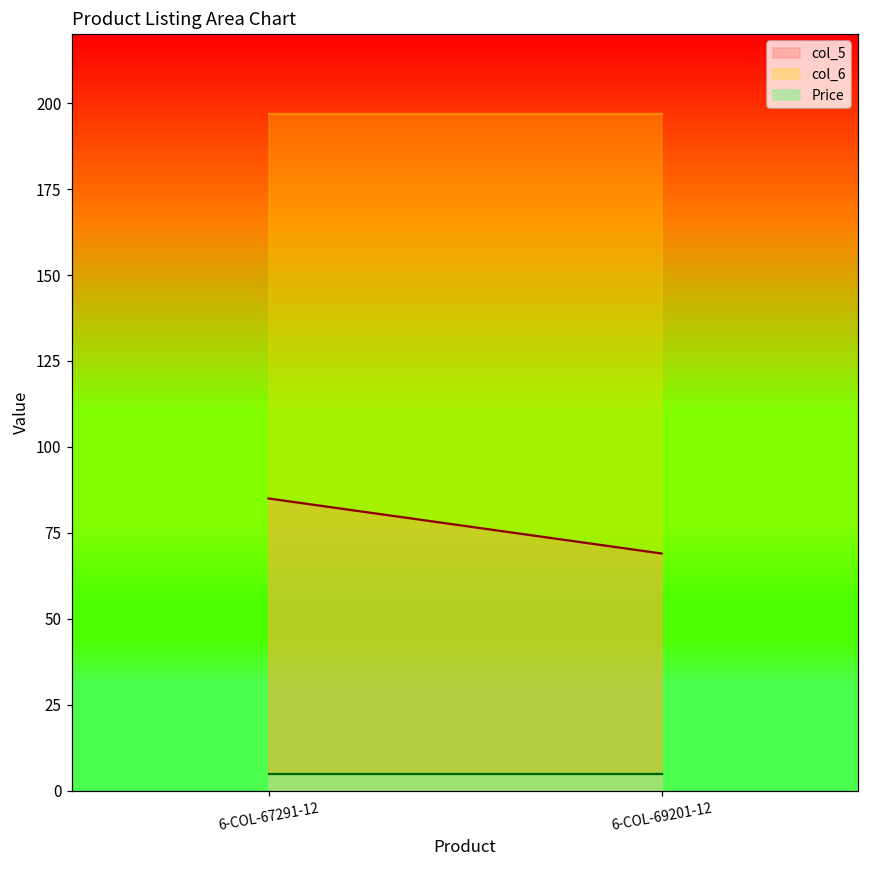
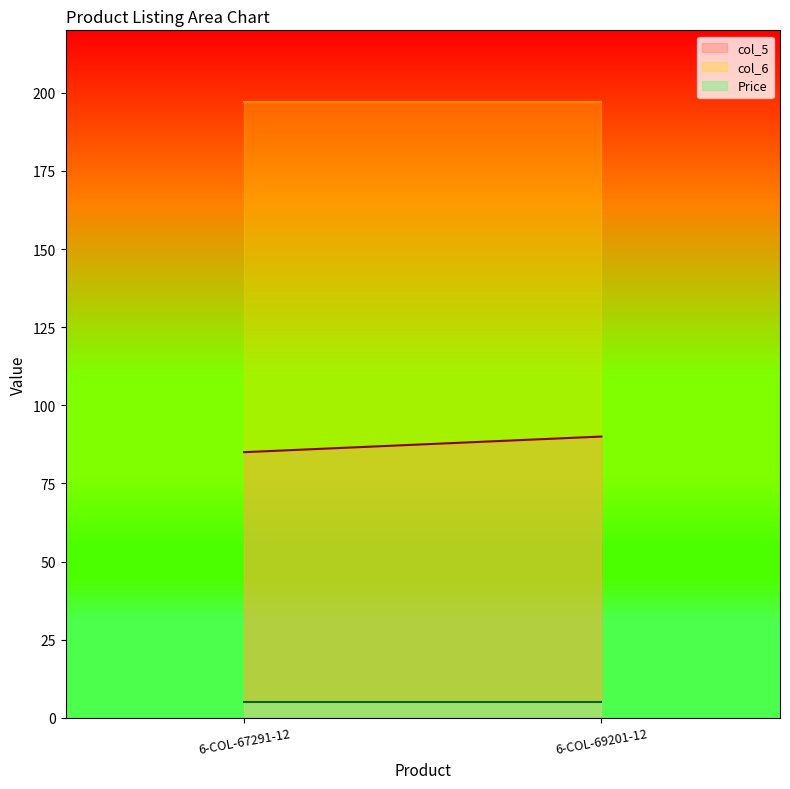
  {
    "col_5": {
      "6-COL-67291-12": 85,
-     "6-COL-69201-12": 69
+     "6-COL-69201-12": 90
    },
    "col_6": {
      "6-COL-67291-12": 197,
      "6-COL-69201-12": 197
    },
    "Price": {
      "6-COL-67291-12": 5,
      "6-COL-69201-12": 5
    }
  }
